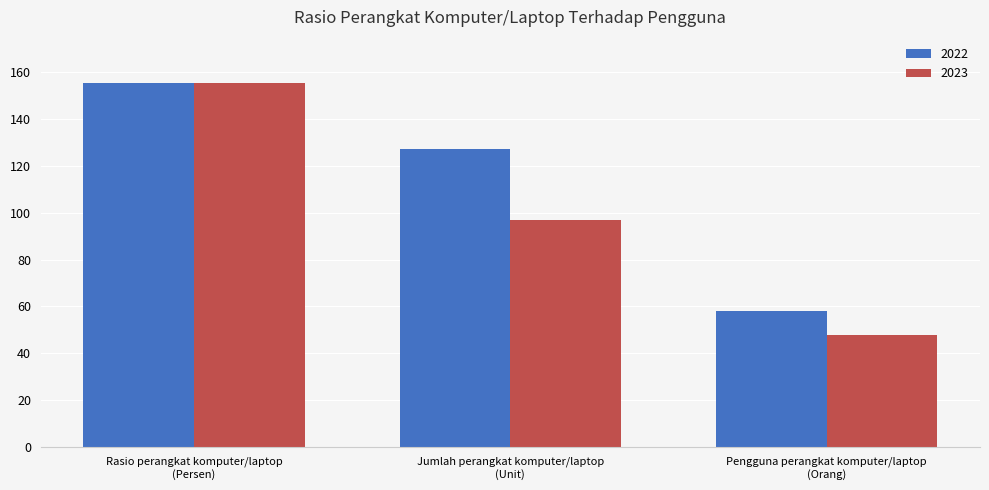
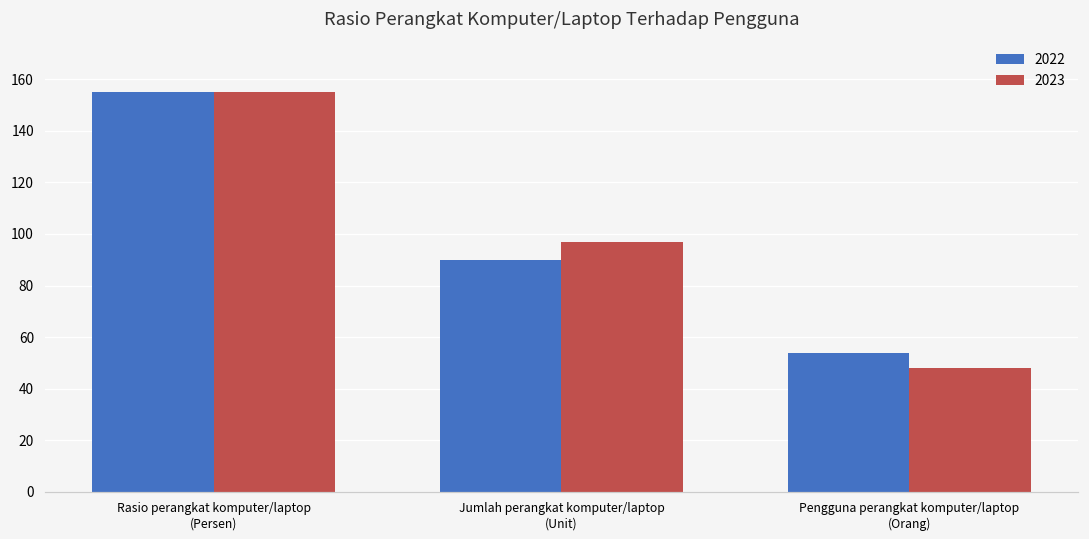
  {
    "2022": {
      "Rasio perangkat komputer/laptop (Persen)": 155,
-     "Jumlah perangkat komputer/laptop (Unit)": 127,
-     "Pengguna perangkat komputer/laptop (Orang)": 58
+     "Jumlah perangkat komputer/laptop (Unit)": 90,
+     "Pengguna perangkat komputer/laptop (Orang)": 54
    },
    "2023": {
      "Rasio perangkat komputer/laptop (Persen)": 155,
      "Jumlah perangkat komputer/laptop (Unit)": 97,
      "Pengguna perangkat komputer/laptop (Orang)": 48
    }
  }
